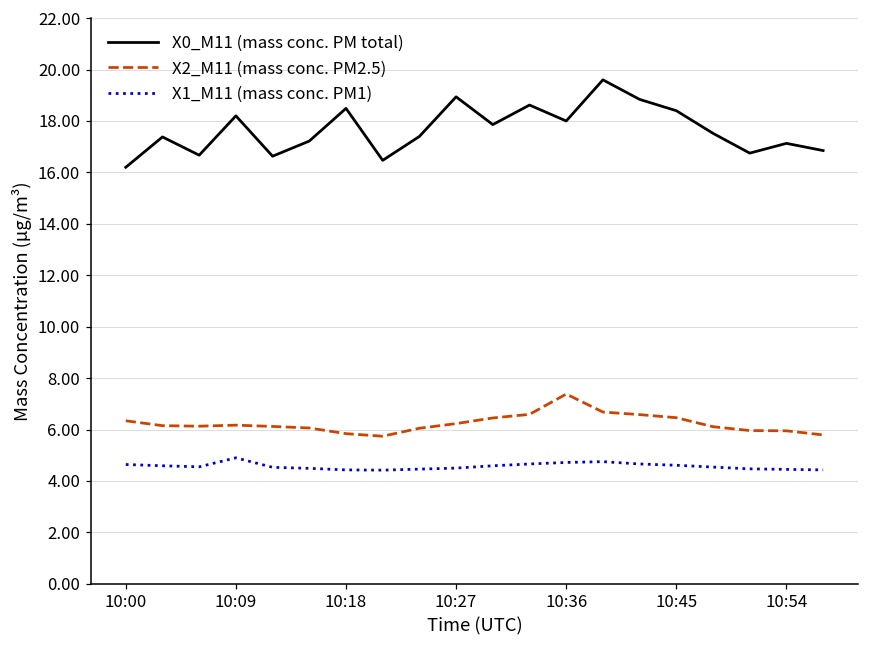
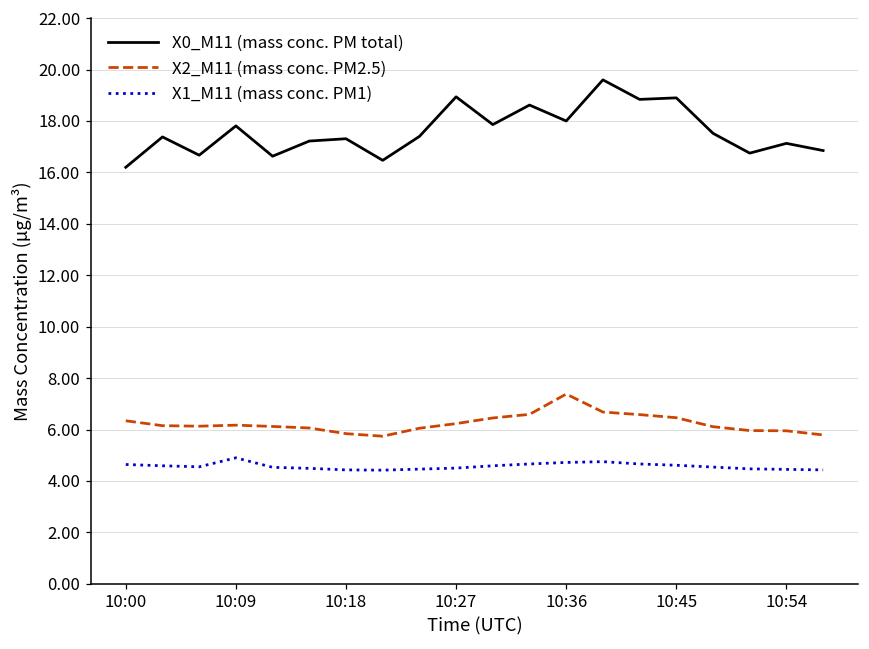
  {
    "X0_M11 (mass conc. PM total)": {
      "10:00": 16.2,
-     "10:09": 18.2,
-     "10:18": 18.5,
+     "10:09": 17.8,
+     "10:18": 17.3,
      "10:27": 18.9,
      "10:36": 18.0,
-     "10:45": 18.4,
+     "10:45": 18.9,
      "10:54": 17.1
    },
    "X2_M11 (mass conc. PM2.5)": {
      "10:00": 6.3,
      "10:09": 6.2,
      "10:18": 5.8,
      "10:27": 6.2,
      "10:36": 7.4,
      "10:45": 6.5,
      "10:54": 6.0
    },
    "X1_M11 (mass conc. PM1)": {
      "10:00": 4.6,
      "10:09": 4.9,
      "10:18": 4.4,
      "10:27": 4.5,
      "10:36": 4.7,
      "10:45": 4.6,
      "10:54": 4.5
    }
  }
